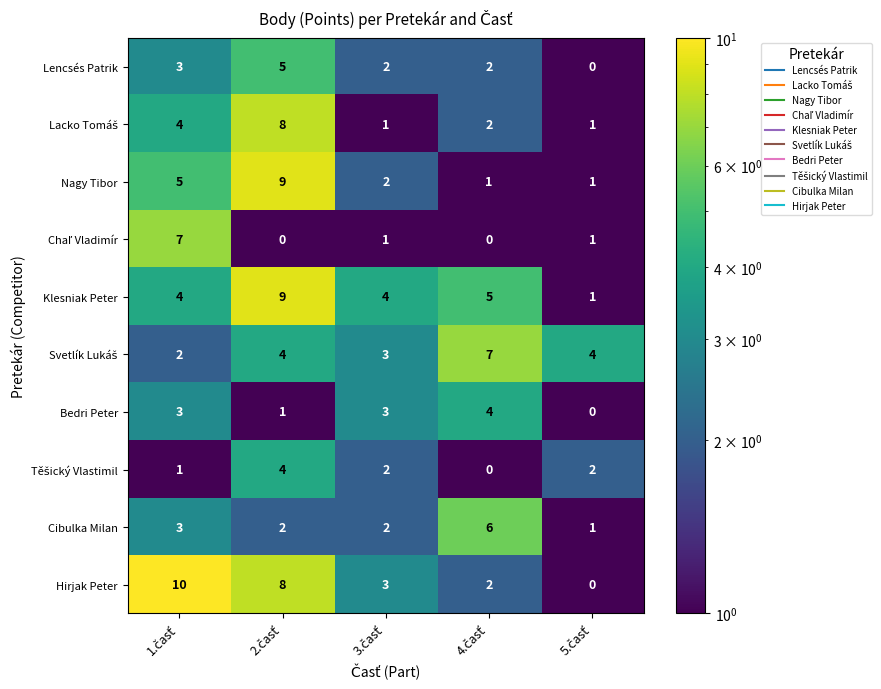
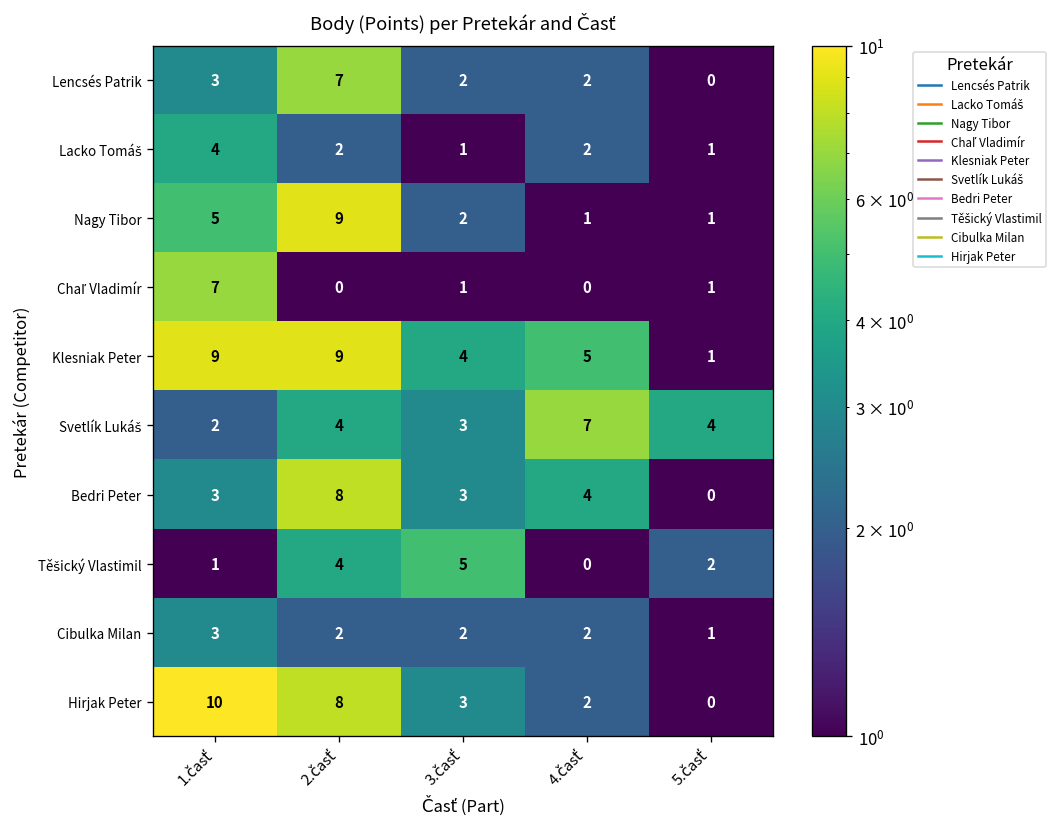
  {
    "Lencsés Patrik": {
      "1.časť": 3,
-     "2.časť": 5,
+     "2.časť": 7,
      "3.časť": 2,
      "4.časť": 2,
      "5.časť": 0
    },
    "Lacko Tomáš": {
      "1.časť": 4,
-     "2.časť": 8,
+     "2.časť": 2,
      "3.časť": 1,
      "4.časť": 2,
      "5.časť": 1
    },
    "Nagy Tibor": {
      "1.časť": 5,
      "2.časť": 9,
      "3.časť": 2,
      "4.časť": 1,
      "5.časť": 1
    },
    "Chaľ Vladimír": {
      "1.časť": 7,
      "2.časť": 0,
      "3.časť": 1,
      "4.časť": 0,
      "5.časť": 1
    },
    "Klesniak Peter": {
-     "1.časť": 4,
+     "1.časť": 9,
      "2.časť": 9,
      "3.časť": 4,
      "4.časť": 5,
      "5.časť": 1
    },
    "Svetlík Lukáš": {
      "1.časť": 2,
      "2.časť": 4,
      "3.časť": 3,
      "4.časť": 7,
      "5.časť": 4
    },
    "Bedri Peter": {
      "1.časť": 3,
-     "2.časť": 1,
+     "2.časť": 8,
      "3.časť": 3,
      "4.časť": 4,
      "5.časť": 0
    },
    "Těšický Vlastimil": {
      "1.časť": 1,
      "2.časť": 4,
-     "3.časť": 2,
+     "3.časť": 5,
      "4.časť": 0,
      "5.časť": 2
    },
    "Cibulka Milan": {
      "1.časť": 3,
      "2.časť": 2,
      "3.časť": 2,
-     "4.časť": 6,
+     "4.časť": 2,
      "5.časť": 1
    },
    "Hirjak Peter": {
      "1.časť": 10,
      "2.časť": 8,
      "3.časť": 3,
      "4.časť": 2,
      "5.časť": 0
    }
  }
